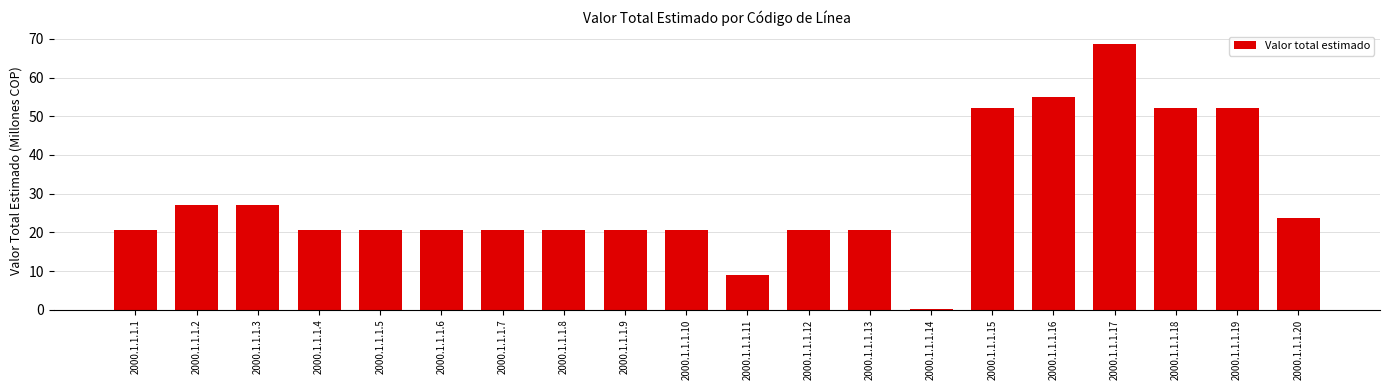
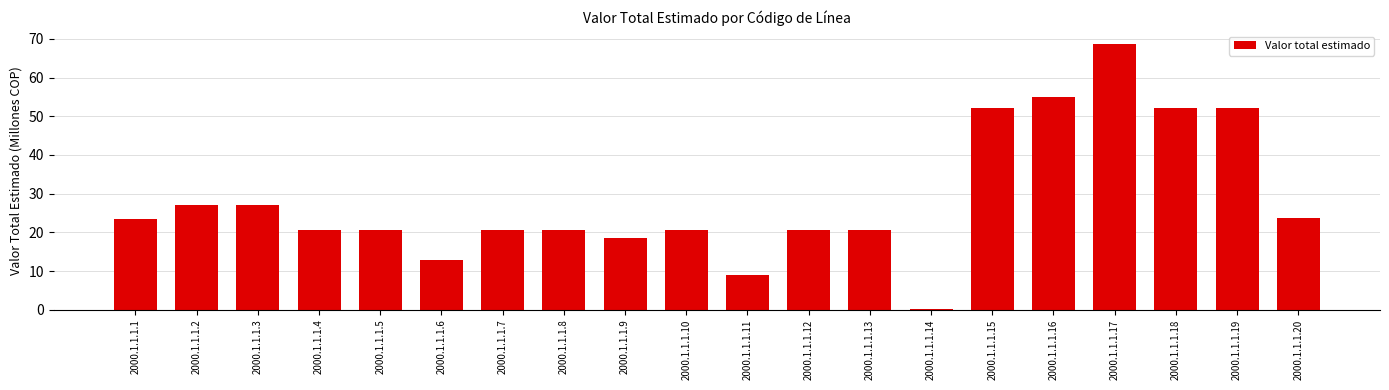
  {
-   "2000.1.1.1.1": 21,
+   "2000.1.1.1.1": 23,
    "2000.1.1.1.2": 27,
    "2000.1.1.1.3": 27,
    "2000.1.1.1.4": 21,
    "2000.1.1.1.5": 21,
-   "2000.1.1.1.6": 21,
+   "2000.1.1.1.6": 13,
    "2000.1.1.1.7": 21,
    "2000.1.1.1.8": 21,
-   "2000.1.1.1.9": 21,
+   "2000.1.1.1.9": 19,
    "2000.1.1.1.10": 21,
    "2000.1.1.1.11": 9,
    "2000.1.1.1.12": 21,
    "2000.1.1.1.13": 21,
    "2000.1.1.1.15": 52,
    "2000.1.1.1.16": 55,
    "2000.1.1.1.17": 69,
    "2000.1.1.1.18": 52,
    "2000.1.1.1.19": 52,
    "2000.1.1.1.20": 24
  }
